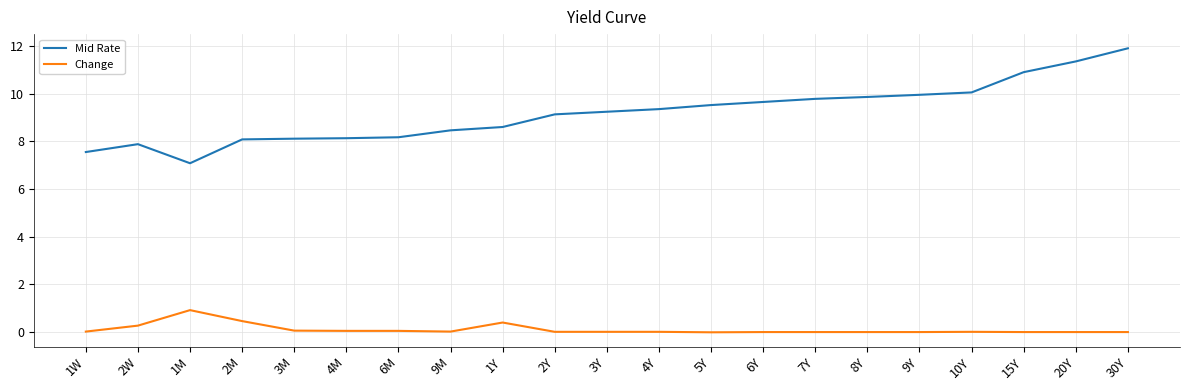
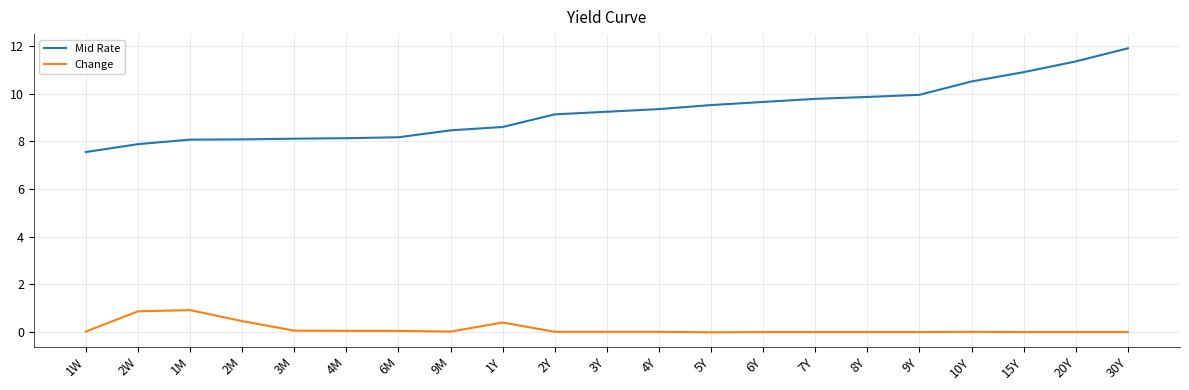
  {
    "Mid Rate": {
      "1W": 7.6,
      "2W": 7.9,
-     "1M": 7.1,
+     "1M": 8.1,
      "2M": 8.1,
      "3M": 8.1,
      "4M": 8.1,
      "6M": 8.2,
      "9M": 8.5,
      "1Y": 8.6,
      "2Y": 9.1,
      "3Y": 9.2,
      "4Y": 9.4,
      "5Y": 9.5,
      "6Y": 9.7,
      "7Y": 9.8,
      "8Y": 9.9,
      "9Y": 10.0,
-     "10Y": 10.1,
+     "10Y": 10.5,
      "15Y": 10.9,
      "20Y": 11.4,
      "30Y": 11.9
    },
    "Change": {
      "1W": 0.0,
-     "2W": 0.3,
+     "2W": 0.9,
      "1M": 0.9,
      "2M": 0.5,
      "3M": 0.1,
      "4M": 0.1,
      "6M": 0.1,
      "9M": 0.0,
      "1Y": 0.4,
      "2Y": 0.0,
      "3Y": 0.0,
      "4Y": 0.0,
      "5Y": 0.0,
      "6Y": 0.0,
      "7Y": 0.0,
      "8Y": 0.0,
      "9Y": 0.0,
      "10Y": 0.0,
      "15Y": 0.0,
      "20Y": 0.0,
      "30Y": 0.0
    }
  }
